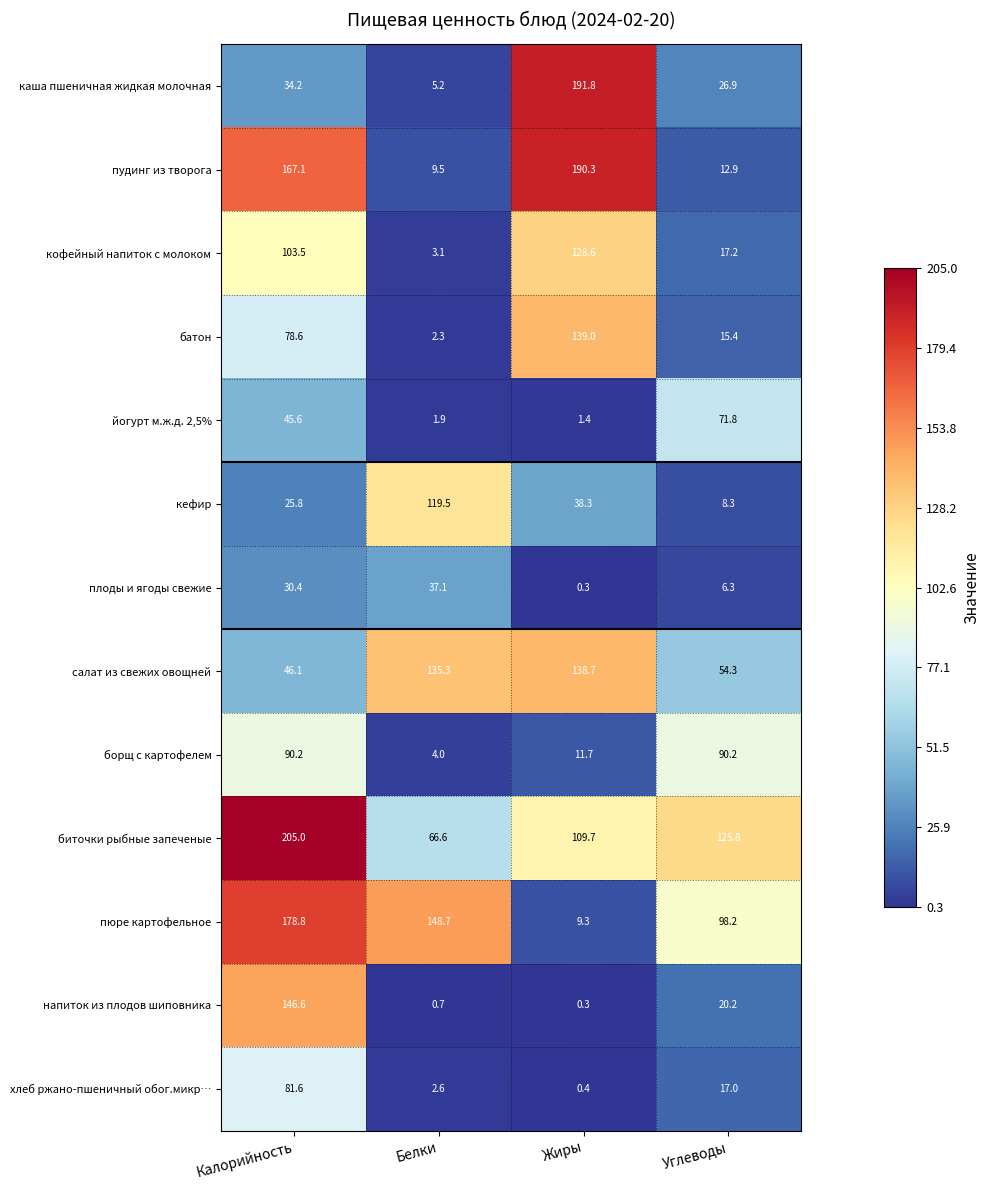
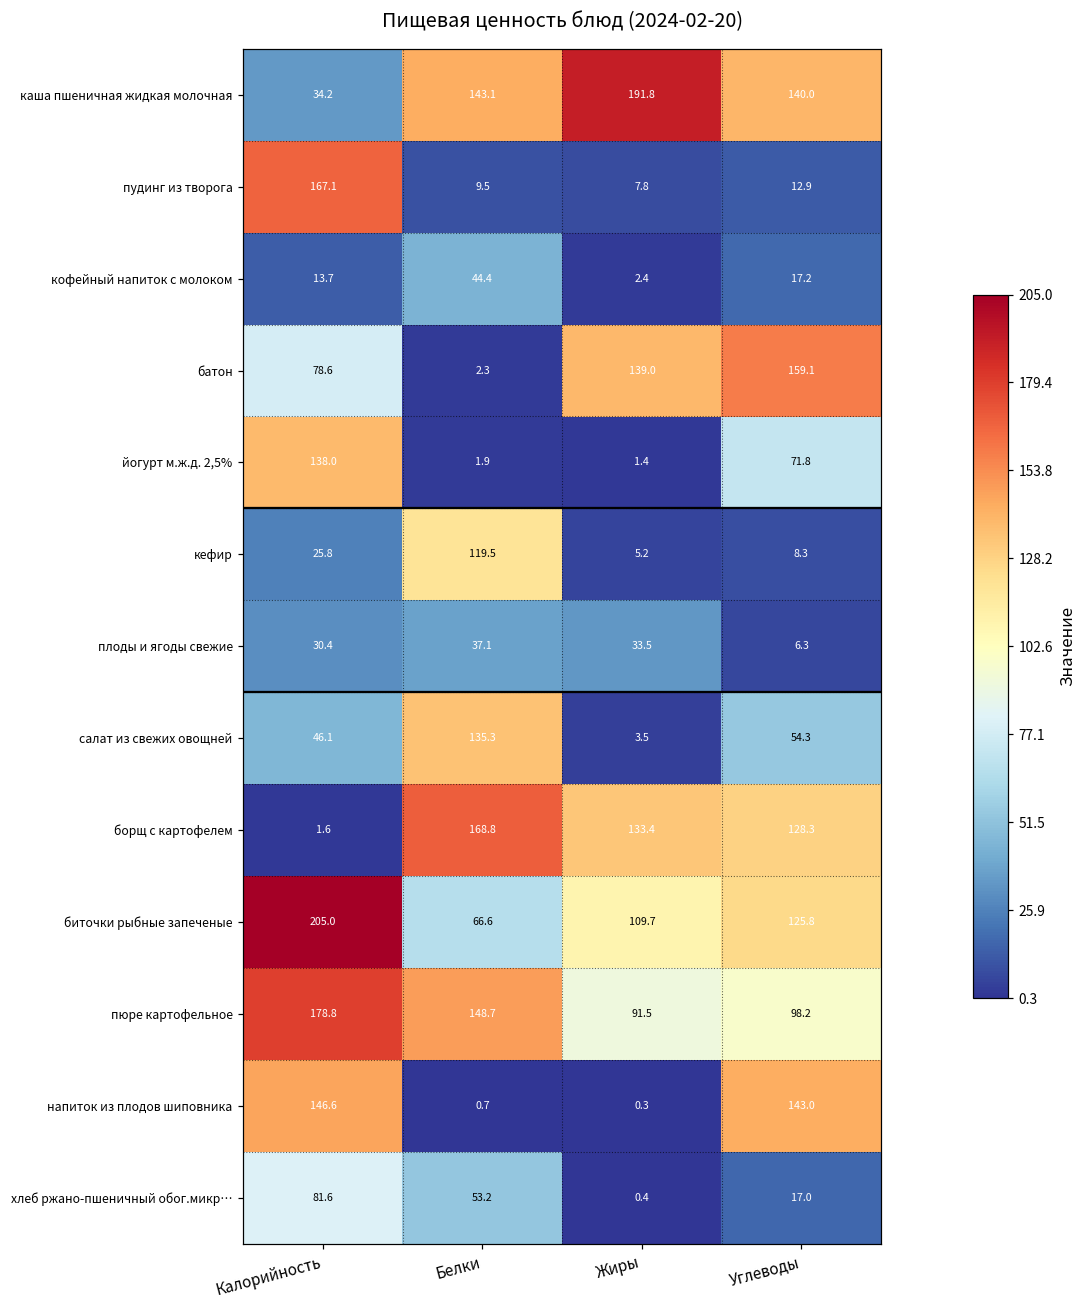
  {
    "каша пшеничная жидкая молочная": {
      "Калорийность": 34.2,
-     "Белки": 5.2,
+     "Белки": 143.1,
      "Жиры": 191.8,
-     "Углеводы": 26.9
+     "Углеводы": 140.0
    },
    "пудинг из творога": {
      "Калорийность": 167.1,
      "Белки": 9.5,
-     "Жиры": 190.3,
+     "Жиры": 7.8,
      "Углеводы": 12.9
    },
    "кофейный напиток с молоком": {
-     "Калорийность": 103.5,
-     "Белки": 3.1,
-     "Жиры": 128.6,
+     "Калорийность": 13.7,
+     "Белки": 44.4,
+     "Жиры": 2.4,
      "Углеводы": 17.2
    },
    "батон": {
      "Калорийность": 78.6,
      "Белки": 2.3,
      "Жиры": 139.0,
-     "Углеводы": 15.4
+     "Углеводы": 159.1
    },
    "йогурт м.ж.д. 2,5%": {
-     "Калорийность": 45.6,
+     "Калорийность": 138.0,
      "Белки": 1.9,
      "Жиры": 1.4,
      "Углеводы": 71.8
    },
    "кефир": {
      "Калорийность": 25.8,
      "Белки": 119.5,
-     "Жиры": 38.3,
+     "Жиры": 5.2,
      "Углеводы": 8.3
    },
    "плоды и ягоды свежие": {
      "Калорийность": 30.4,
      "Белки": 37.1,
-     "Жиры": 0.3,
+     "Жиры": 33.5,
      "Углеводы": 6.3
    },
    "салат из свежих овощней": {
      "Калорийность": 46.1,
      "Белки": 135.3,
-     "Жиры": 138.7,
+     "Жиры": 3.5,
      "Углеводы": 54.3
    },
    "борщ с картофелем": {
-     "Калорийность": 90.2,
-     "Белки": 4.0,
-     "Жиры": 11.7,
-     "Углеводы": 90.2
+     "Калорийность": 1.6,
+     "Белки": 168.8,
+     "Жиры": 133.4,
+     "Углеводы": 128.3
    },
    "биточки рыбные запеченые": {
      "Калорийность": 205.0,
      "Белки": 66.6,
      "Жиры": 109.7,
      "Углеводы": 125.8
    },
    "пюре картофельное": {
      "Калорийность": 178.8,
      "Белки": 148.7,
-     "Жиры": 9.3,
+     "Жиры": 91.5,
      "Углеводы": 98.2
    },
    "напиток из плодов шиповника": {
      "Калорийность": 146.6,
      "Белки": 0.7,
      "Жиры": 0.3,
-     "Углеводы": 20.2
+     "Углеводы": 143.0
    },
    "хлеб ржано-пшеничный обог.микр…": {
      "Калорийность": 81.6,
-     "Белки": 2.6,
+     "Белки": 53.2,
      "Жиры": 0.4,
      "Углеводы": 17.0
    }
  }
